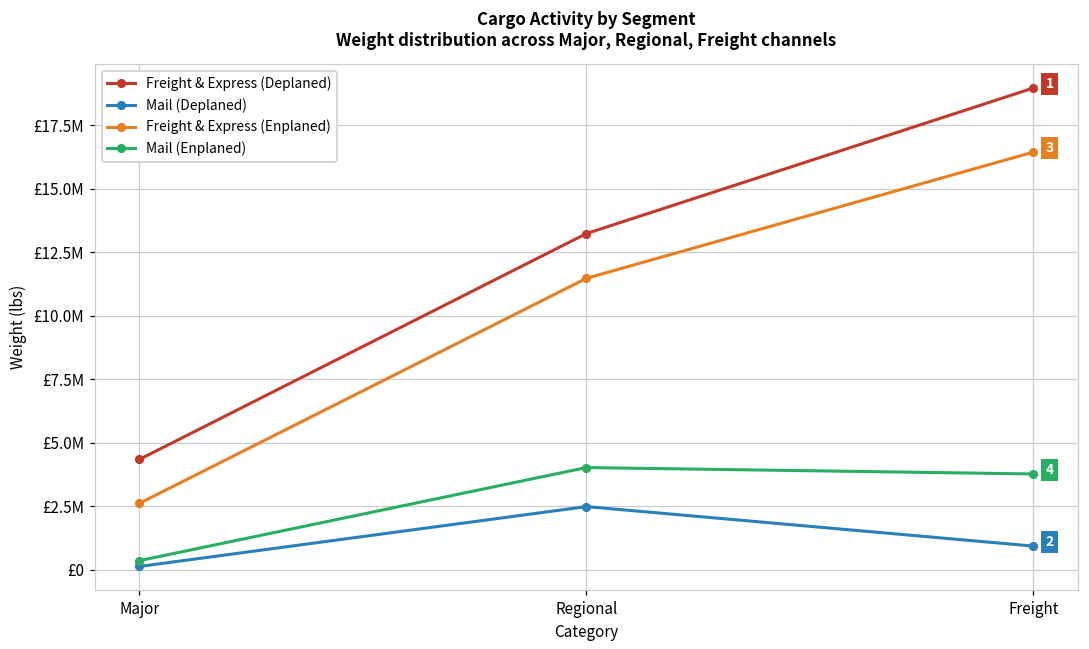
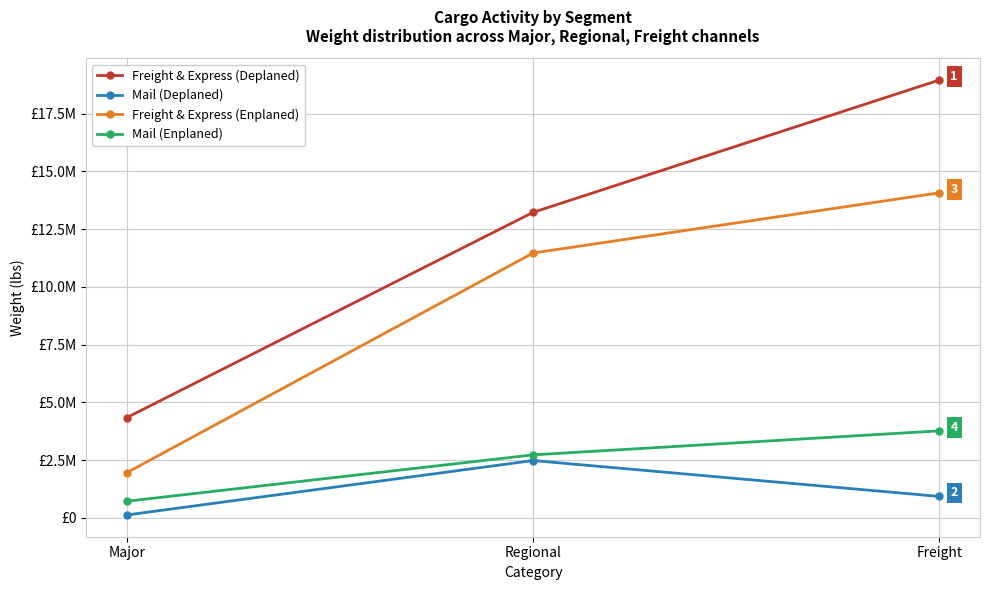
  {
    "Freight & Express (Deplaned)": {
      "Major": "£4300000",
      "Regional": "£13200000"
    },
    "Mail (Deplaned)": {
      "Major": "£100000",
      "Regional": "£2500000"
    },
    "Freight & Express (Enplaned)": {
-     "Major": "£2600000",
+     "Major": "£2000000",
      "Regional": "£11500000",
-     "Freight": "£16400000"
+     "Freight": "£14100000"
    },
    "Mail (Enplaned)": {
-     "Major": "£400000",
-     "Regional": "£4000000"
+     "Major": "£700000",
+     "Regional": "£2700000"
    }
  }
